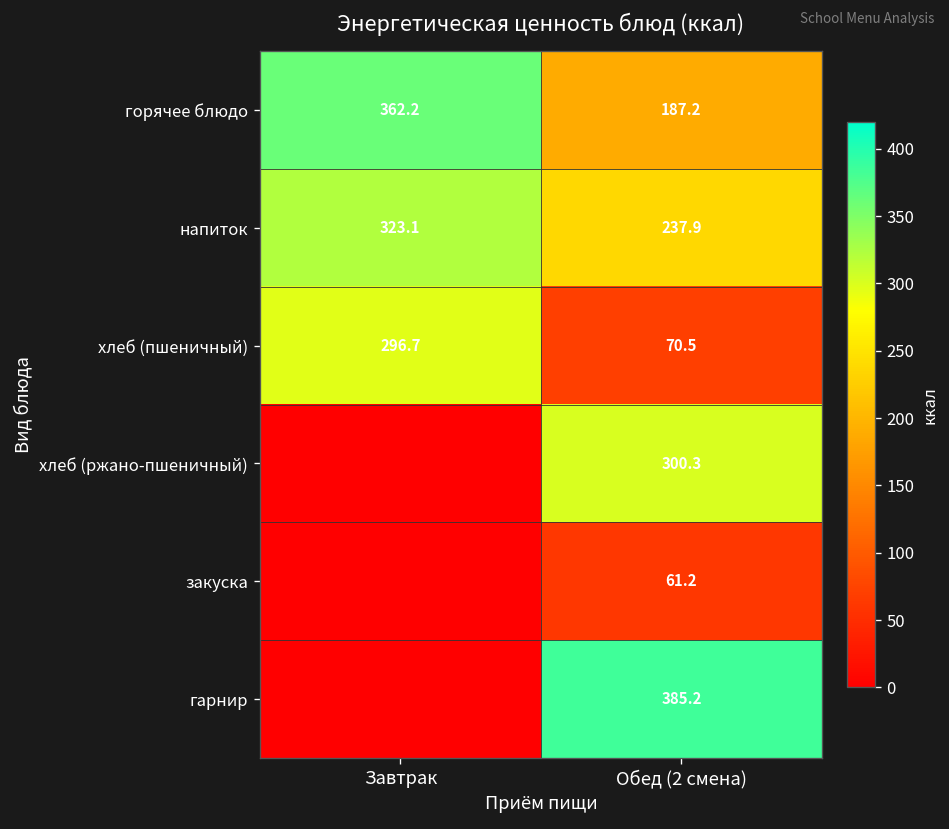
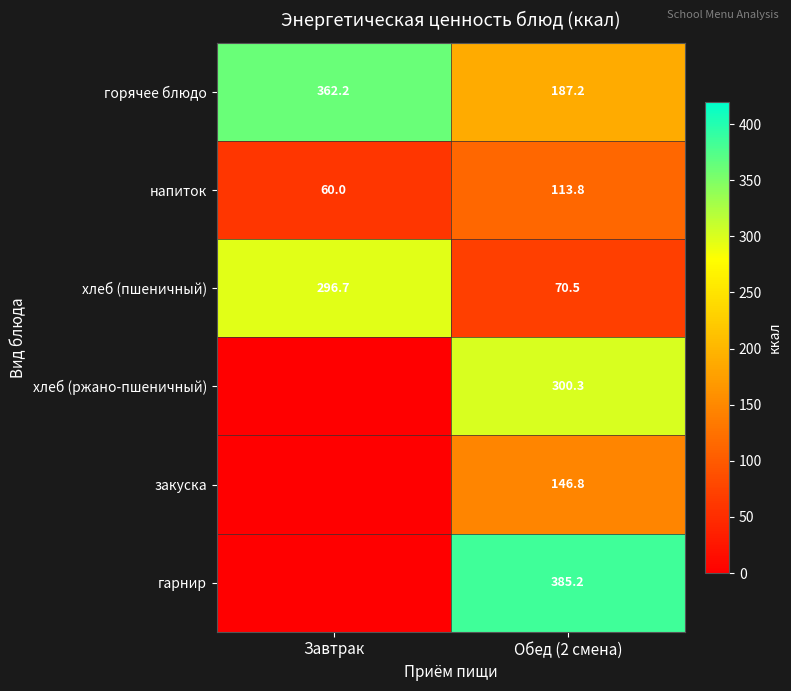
  {
    "горячее блюдо": {
      "Завтрак": 362.2,
      "Обед (2 смена)": 187.2
    },
    "напиток": {
-     "Завтрак": 323.1,
-     "Обед (2 смена)": 237.9
+     "Завтрак": 60.0,
+     "Обед (2 смена)": 113.8
    },
    "хлеб (пшеничный)": {
      "Завтрак": 296.7,
      "Обед (2 смена)": 70.5
    },
    "хлеб (ржано-пшеничный)": {
      "Обед (2 смена)": 300.3
    },
    "закуска": {
-     "Обед (2 смена)": 61.2
+     "Обед (2 смена)": 146.8
    },
    "гарнир": {
      "Обед (2 смена)": 385.2
    }
  }
